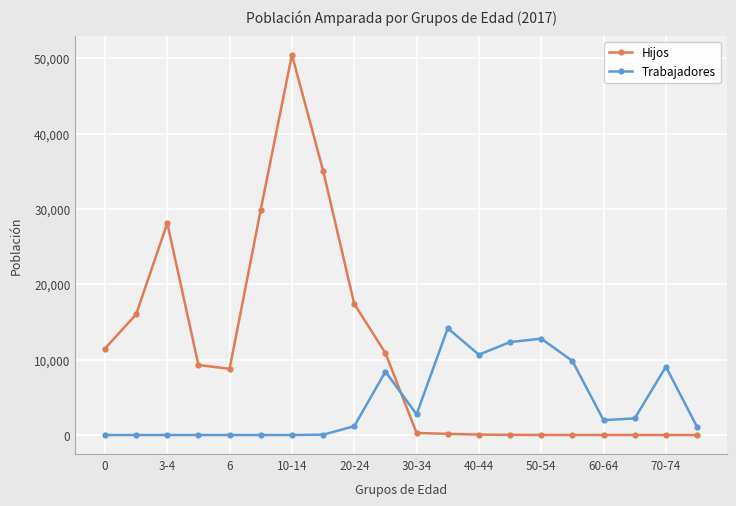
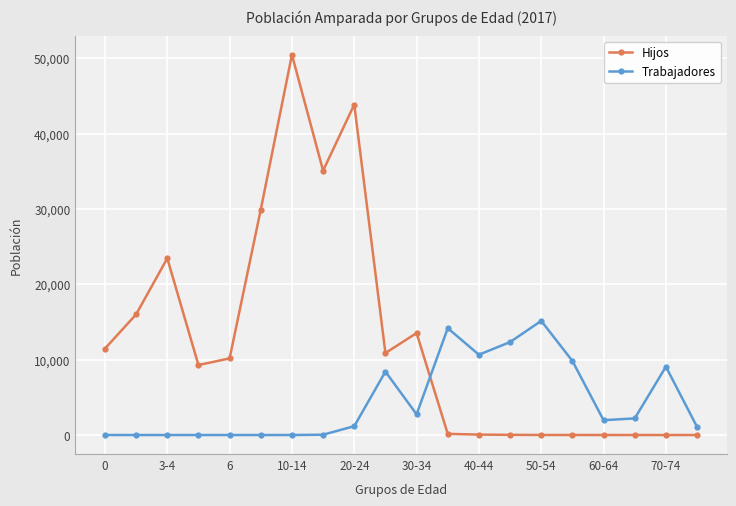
  {
    "Hijos": {
      "0": "11,000",
-     "3-4": "28,000",
-     "6": "9,000",
+     "3-4": "23,000",
+     "6": "10,000",
      "10-14": "50,000",
-     "20-24": "17,000",
-     "30-34": "0",
+     "20-24": "44,000",
+     "30-34": "14,000",
      "40-44": "0",
      "50-54": "0",
      "60-64": "0",
      "70-74": "0"
    },
    "Trabajadores": {
      "0": "0",
      "3-4": "0",
      "6": "0",
      "10-14": "0",
      "20-24": "1,000",
      "30-34": "3,000",
      "40-44": "11,000",
-     "50-54": "13,000",
+     "50-54": "15,000",
      "60-64": "2,000",
      "70-74": "9,000"
    }
  }
